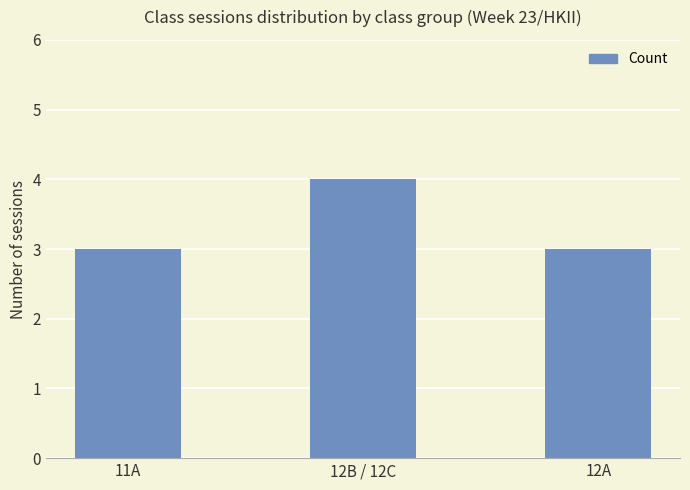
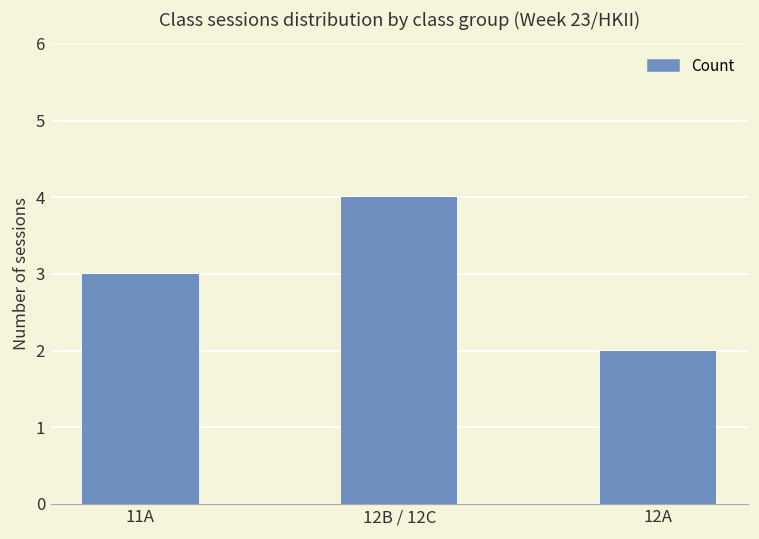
  {
    "11A": 3,
    "12B / 12C": 4,
-   "12A": 3
+   "12A": 2
  }
